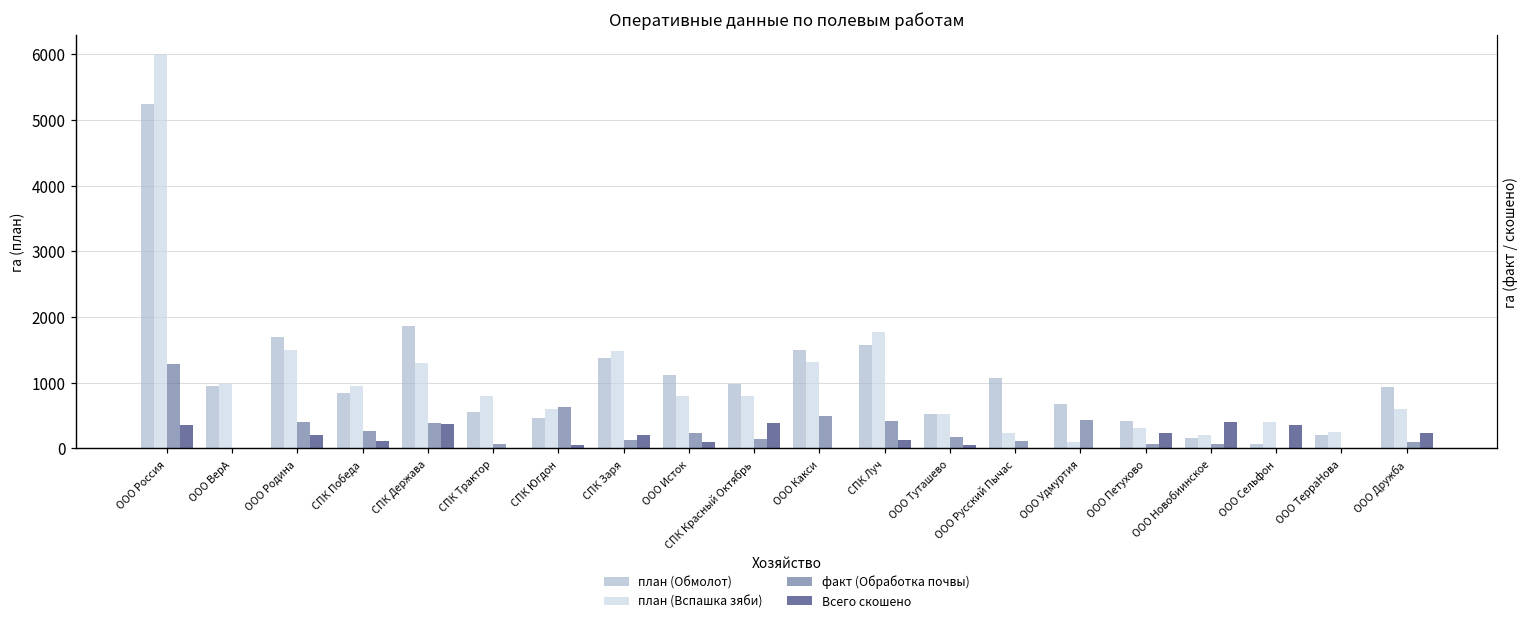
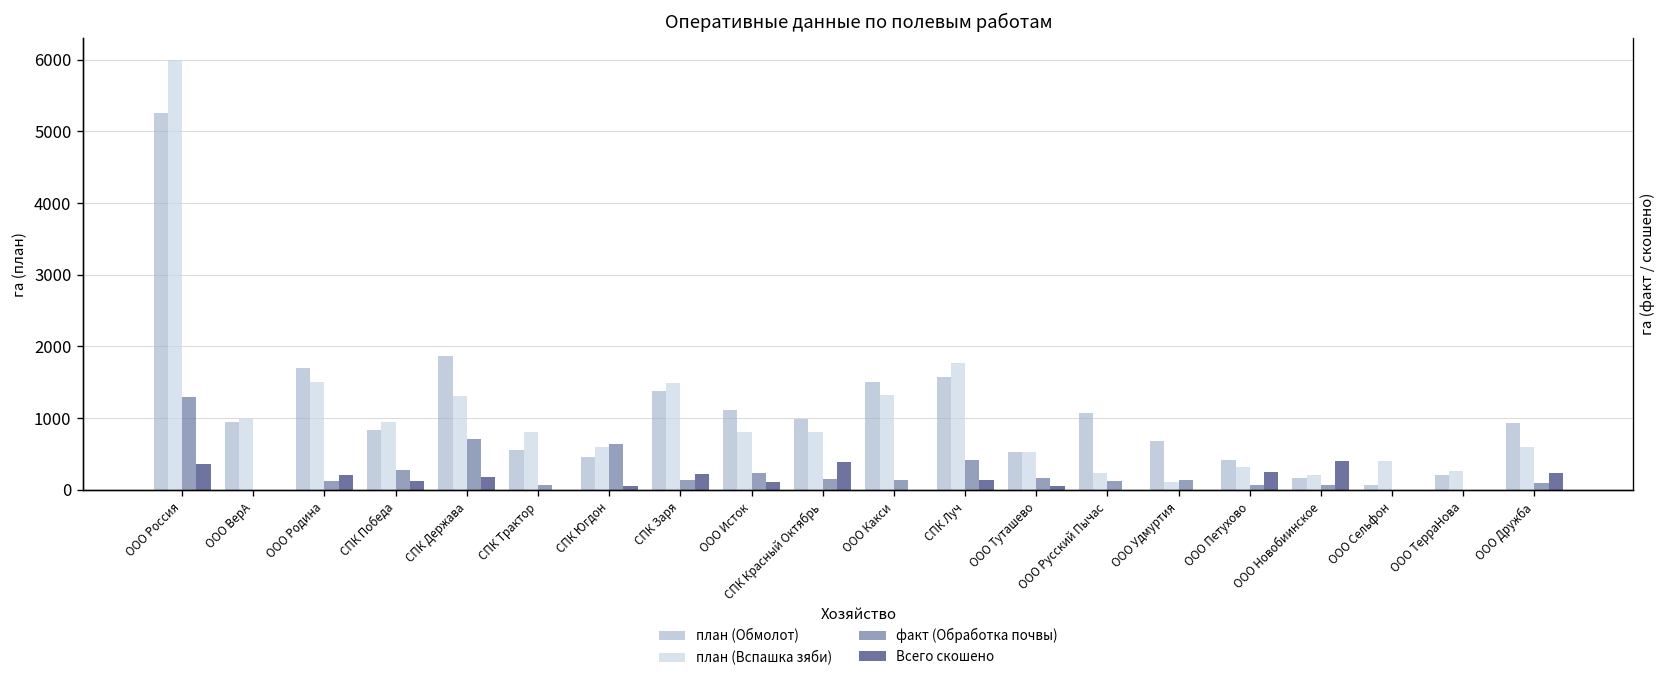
  {
    "факт (Обработка почвы)": {
      "ООО Россия": 1300,
      "ООО ВерА": 0,
-     "ООО Родина": 400,
+     "ООО Родина": 100,
      "СПК Победа": 300,
-     "СПК Держава": 400,
+     "СПК Держава": 700,
      "СПК Трактор": 100,
      "СПК Югдон": 600,
      "СПК Заря": 100,
      "ООО Исток": 200,
      "СПК Красный Октябрь": 200,
-     "ООО Какси": 500,
+     "ООО Какси": 100,
      "СПК Луч": 400,
      "ООО Туташево": 200,
      "ООО Русский Пычас": 100,
-     "ООО Удмуртия": 400,
+     "ООО Удмуртия": 100,
      "ООО Петухово": 100,
      "ООО Новобиинское": 100,
      "ООО Сельфон": 0,
      "ООО ТерраНова": 0,
      "ООО Дружба": 100
    },
    "Всего скошено": {
      "ООО Россия": 400,
      "ООО ВерА": 0,
      "ООО Родина": 200,
      "СПК Победа": 100,
-     "СПК Держава": 400,
+     "СПК Держава": 200,
      "СПК Трактор": 0,
      "СПК Югдон": 100,
      "СПК Заря": 200,
      "ООО Исток": 100,
      "СПК Красный Октябрь": 400,
      "ООО Какси": 0,
      "СПК Луч": 100,
      "ООО Туташево": 0,
      "ООО Русский Пычас": 0,
      "ООО Удмуртия": 0,
      "ООО Петухово": 200,
      "ООО Новобиинское": 400,
-     "ООО Сельфон": 300,
+     "ООО Сельфон": 0,
      "ООО ТерраНова": 0,
      "ООО Дружба": 200
    }
  }
